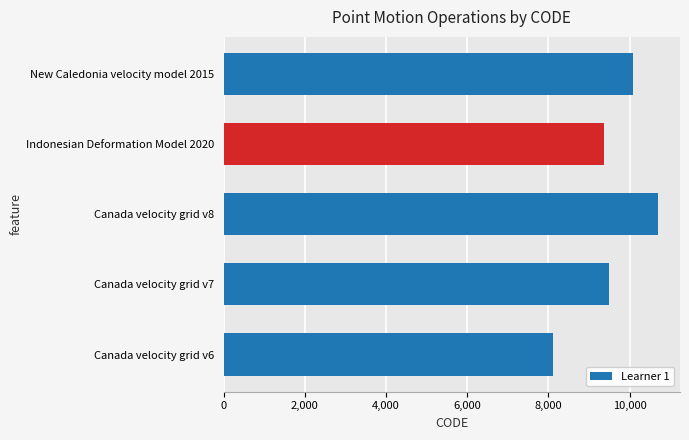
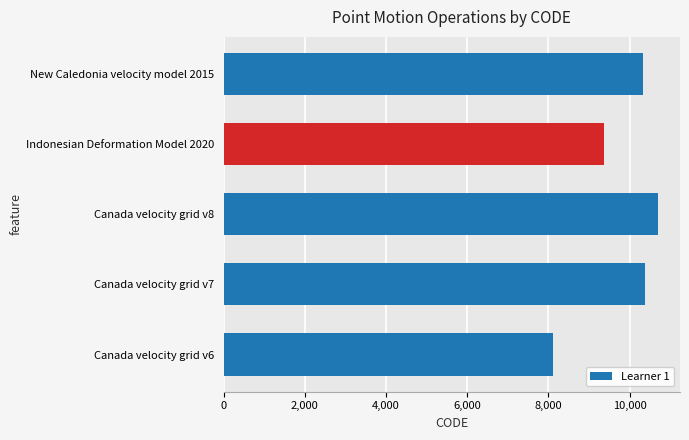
  {
-   "New Caledonia velocity model 2015": "10,100",
+   "New Caledonia velocity model 2015": "10,300",
    "Indonesian Deformation Model 2020": "9,400",
    "Canada velocity grid v8": "10,700",
-   "Canada velocity grid v7": "9,500",
+   "Canada velocity grid v7": "10,400",
    "Canada velocity grid v6": "8,100"
  }
